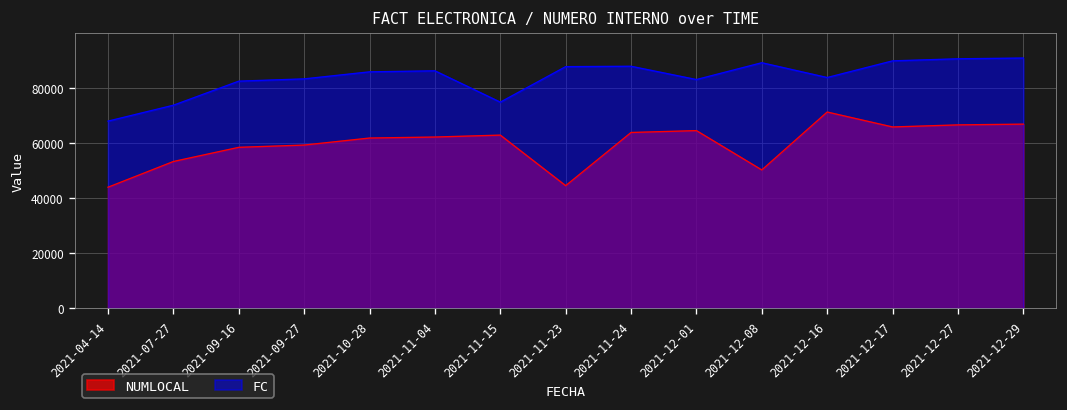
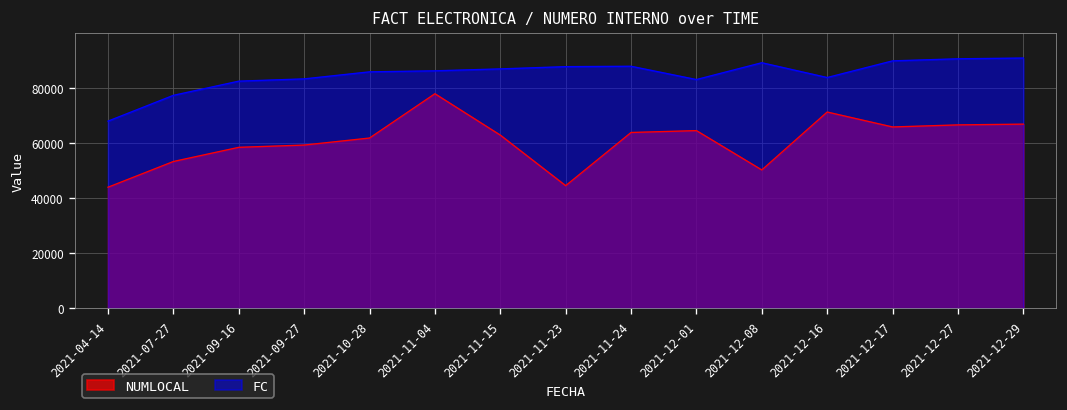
  {
    "NUMLOCAL": {
      "2021-04-14": 44000,
      "2021-07-27": 53000,
      "2021-09-16": 58000,
      "2021-09-27": 59000,
      "2021-10-28": 62000,
-     "2021-11-04": 62000,
+     "2021-11-04": 78000,
      "2021-11-15": 63000,
      "2021-11-23": 44000,
      "2021-11-24": 64000,
      "2021-12-01": 64000,
      "2021-12-08": 50000,
      "2021-12-16": 71000,
      "2021-12-17": 66000,
      "2021-12-27": 67000,
      "2021-12-29": 67000
    },
    "FC": {
      "2021-04-14": 68000,
-     "2021-07-27": 74000,
+     "2021-07-27": 77000,
      "2021-09-16": 82000,
      "2021-09-27": 83000,
      "2021-10-28": 86000,
      "2021-11-04": 86000,
-     "2021-11-15": 75000,
+     "2021-11-15": 87000,
      "2021-11-23": 88000,
      "2021-11-24": 88000,
      "2021-12-01": 83000,
      "2021-12-08": 89000,
      "2021-12-16": 84000,
      "2021-12-17": 90000,
      "2021-12-27": 90000,
      "2021-12-29": 91000
    }
  }
